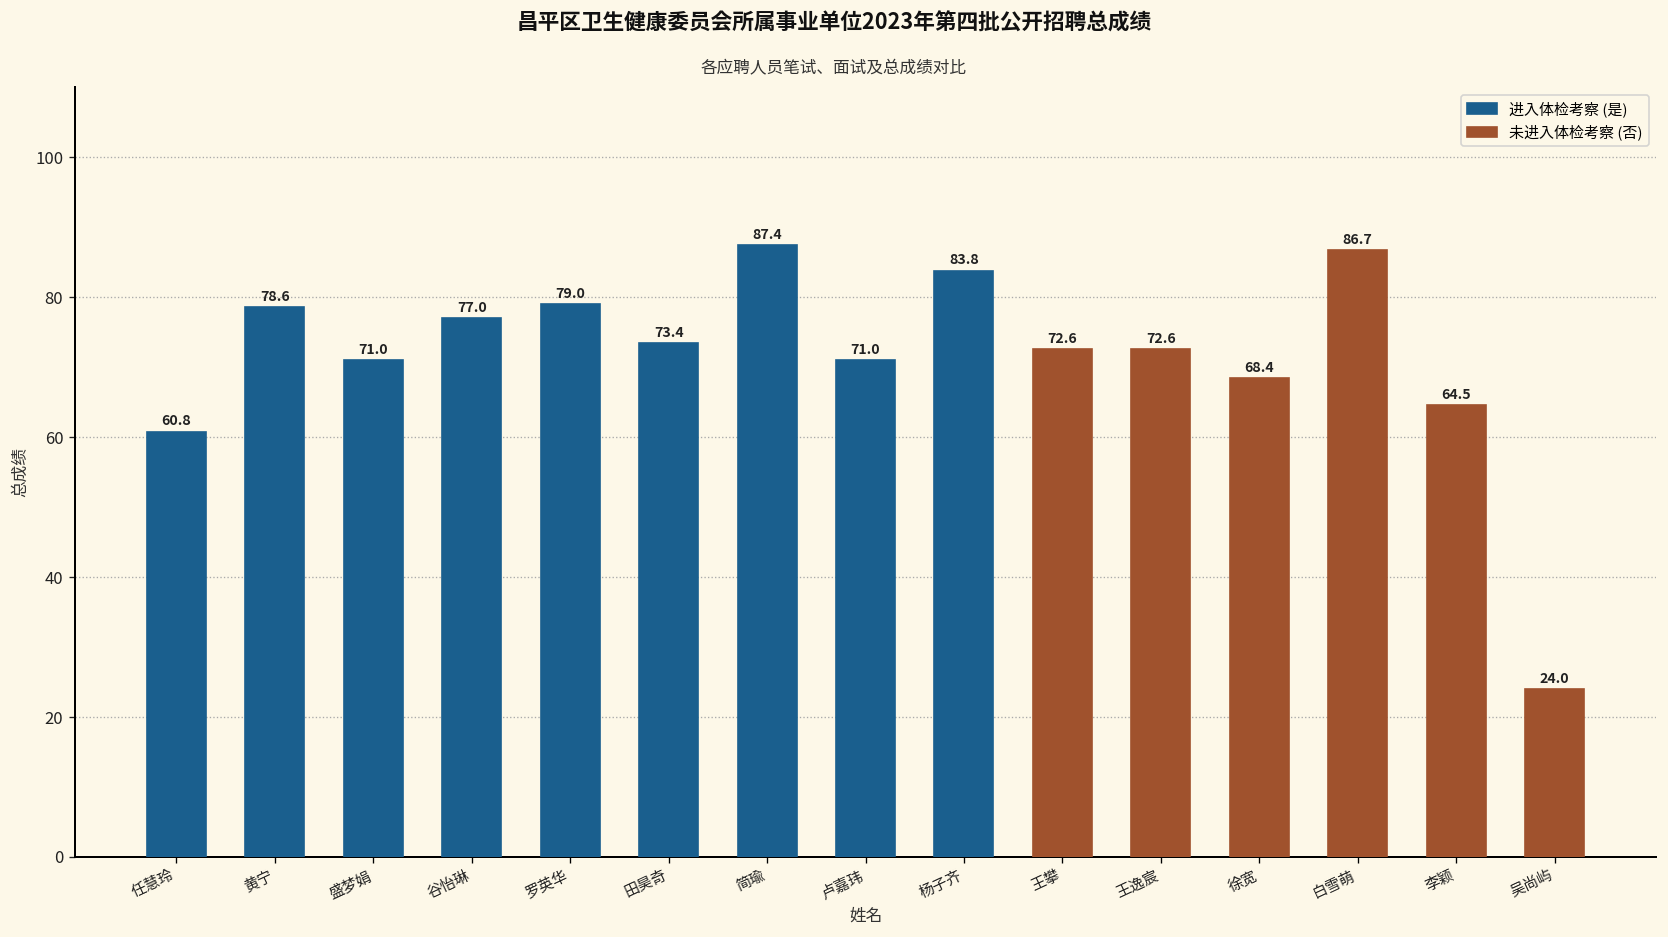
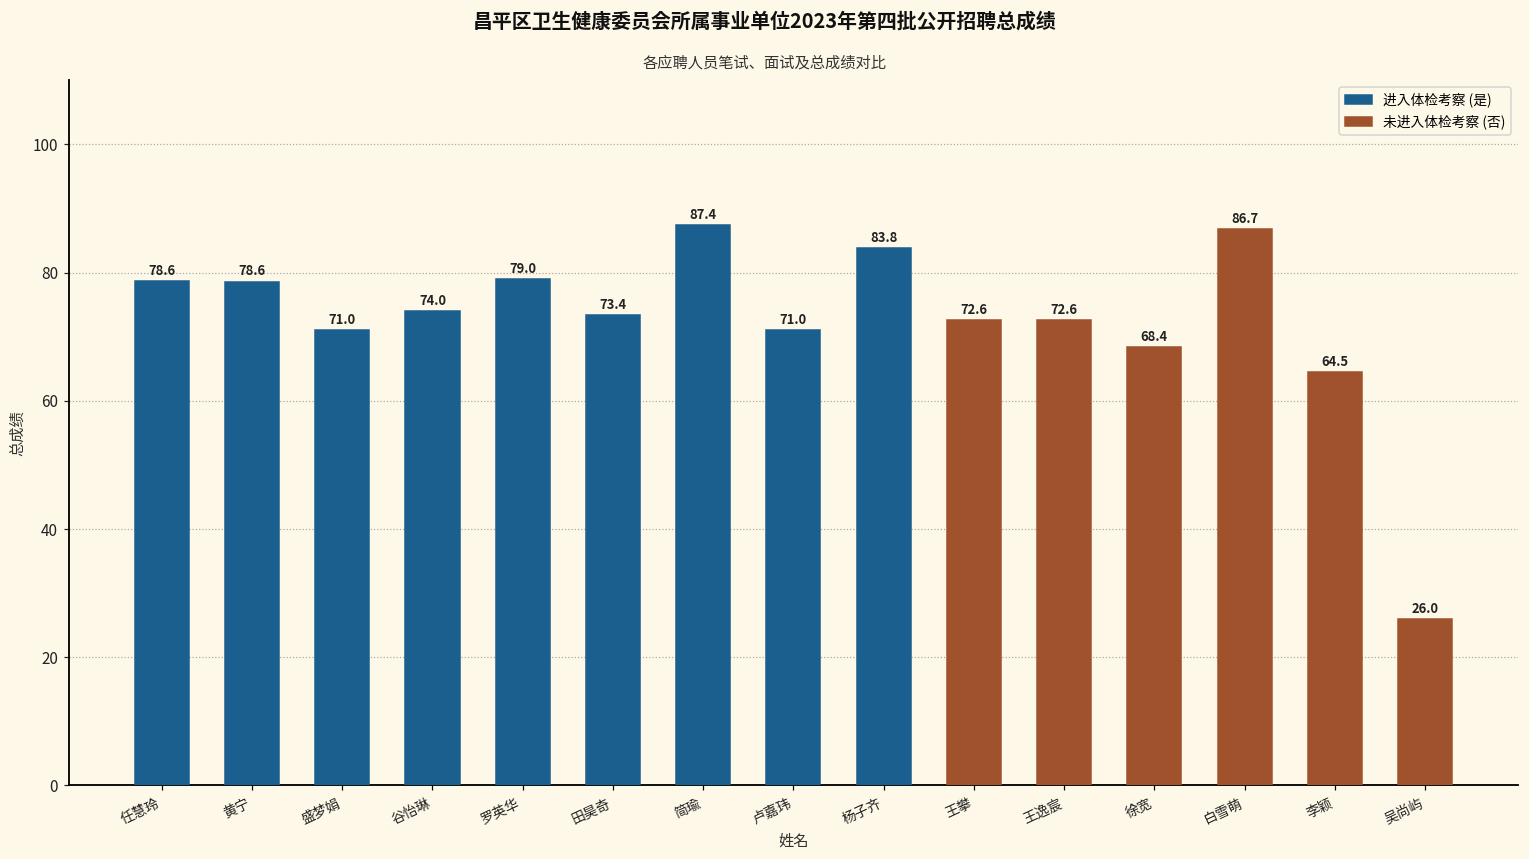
  {
-   "任慧玲": 60.8,
+   "任慧玲": 78.6,
    "黄宁": 78.6,
    "盛梦娟": 71.0,
-   "谷怡琳": 77.0,
+   "谷怡琳": 74.0,
    "罗英华": 79.0,
    "田昊奇": 73.4,
    "简瑜": 87.4,
    "卢嘉玮": 71.0,
    "杨子齐": 83.8,
    "王攀": 72.6,
    "王逸宸": 72.6,
    "徐宽": 68.4,
    "白雪萌": 86.7,
    "李颖": 64.5,
-   "吴尚屿": 24.0
+   "吴尚屿": 26.0
  }
